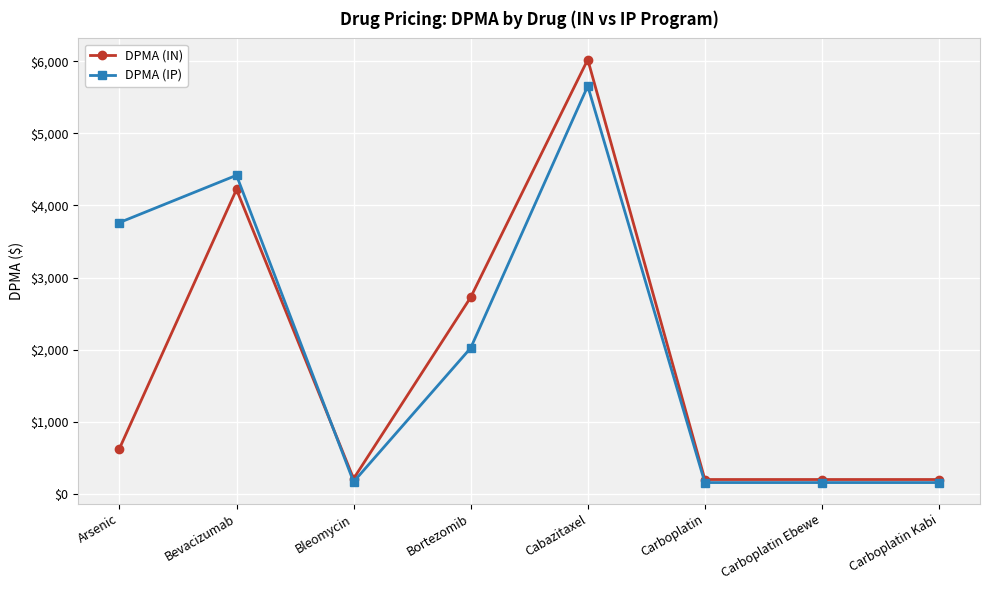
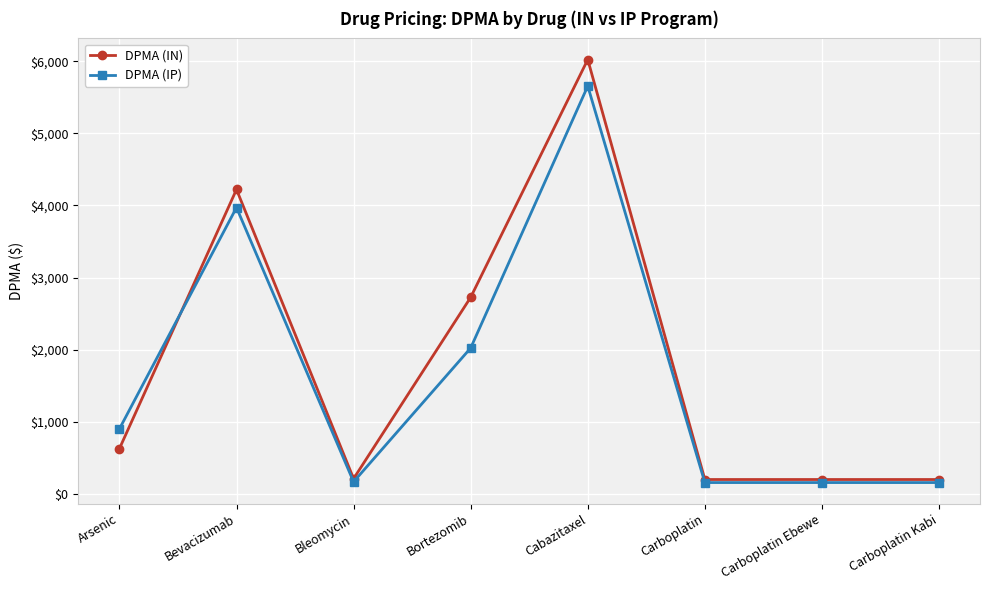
  {
    "DPMA (IN)": {
      "Arsenic": "$600",
      "Bevacizumab": "$4,200",
      "Bleomycin": "$200",
      "Bortezomib": "$2,700",
      "Cabazitaxel": "$6,000",
      "Carboplatin": "$200",
      "Carboplatin Ebewe": "$200",
      "Carboplatin Kabi": "$200"
    },
    "DPMA (IP)": {
-     "Arsenic": "$3,800",
-     "Bevacizumab": "$4,400",
+     "Arsenic": "$900",
+     "Bevacizumab": "$4,000",
      "Bleomycin": "$200",
      "Bortezomib": "$2,000",
      "Cabazitaxel": "$5,700",
      "Carboplatin": "$200",
      "Carboplatin Ebewe": "$200",
      "Carboplatin Kabi": "$200"
    }
  }
